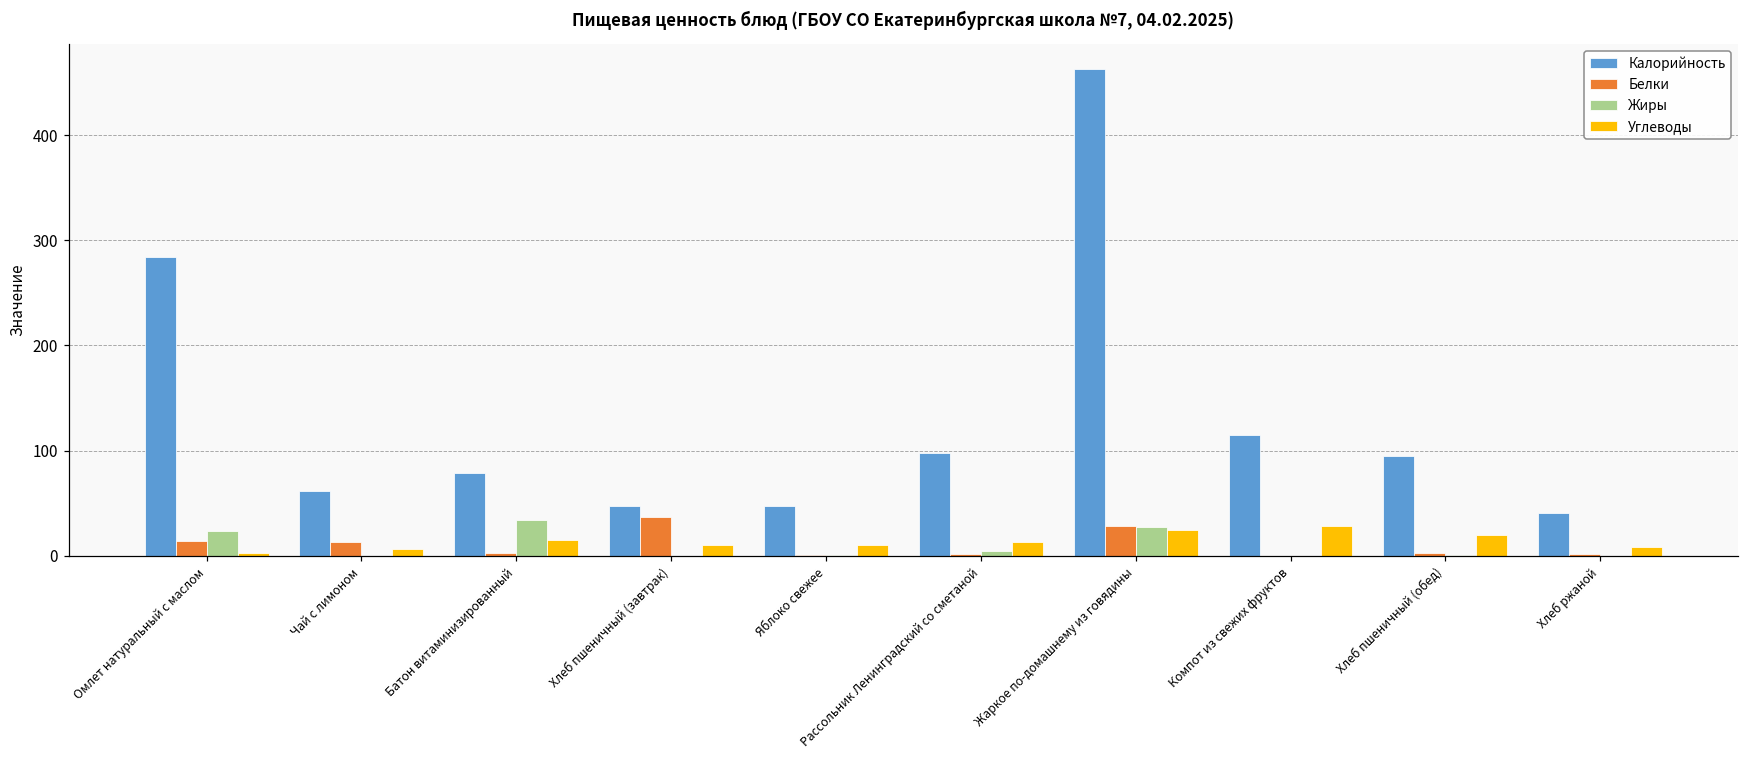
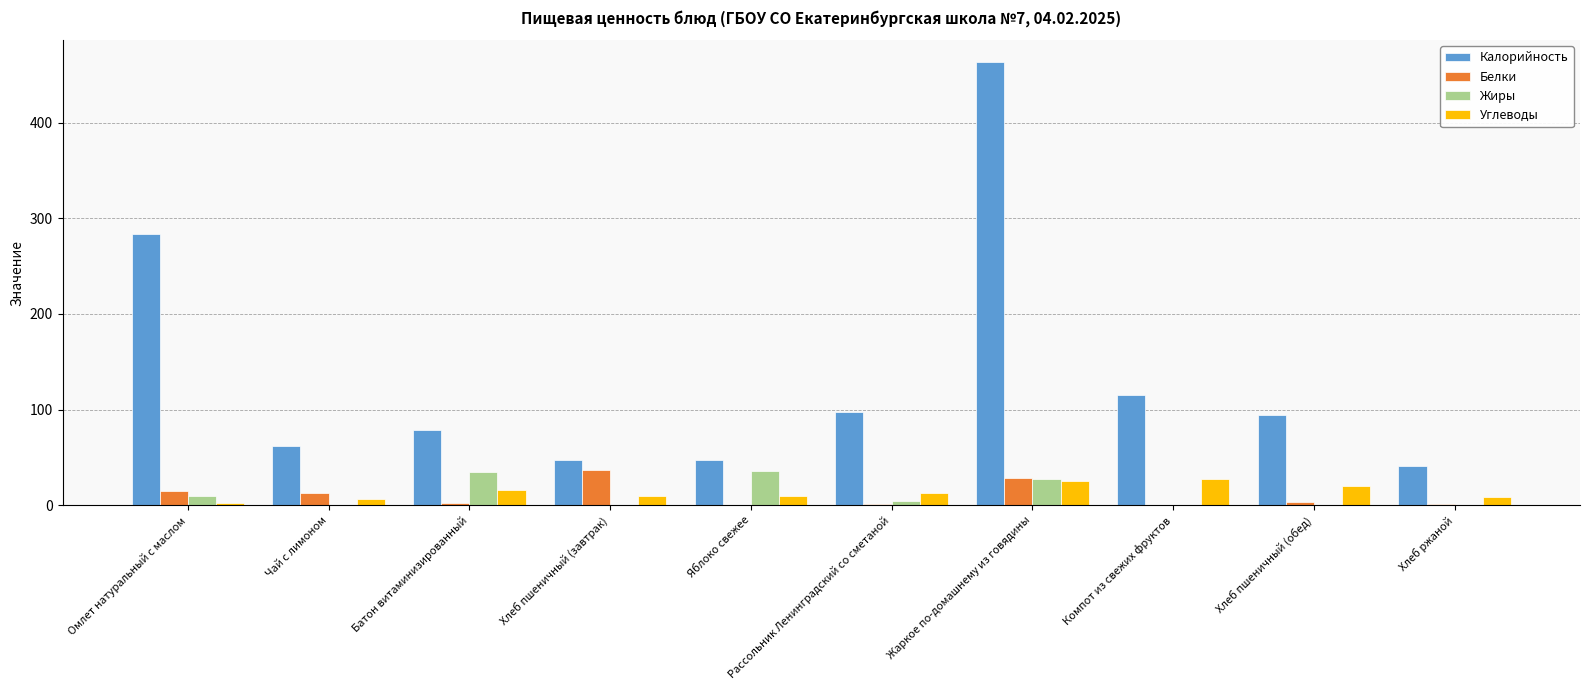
  {
    "Калорийность": {
      "Омлет натуральный с маслом": 280,
      "Чай с лимоном": 60,
      "Батон витаминизированный": 80,
      "Хлеб пшеничный (завтрак)": 50,
      "Яблоко свежее": 50,
      "Рассольник Ленинградский со сметаной": 100,
      "Жаркое по-домашнему из говядины": 460,
      "Компот из свежих фруктов": 120,
      "Хлеб пшеничный (обед)": 90,
      "Хлеб ржаной": 40
    },
    "Белки": {
      "Омлет натуральный с маслом": 10,
      "Чай с лимоном": 10,
      "Хлеб пшеничный (завтрак)": 40,
      "Жаркое по-домашнему из говядины": 30,
      "Хлеб пшеничный (обед)": 0
    },
    "Жиры": {
-     "Омлет натуральный с маслом": 20,
+     "Омлет натуральный с маслом": 10,
      "Батон витаминизированный": 30,
-     "Яблоко свежее": 0,
+     "Яблоко свежее": 40,
      "Рассольник Ленинградский со сметаной": 0,
      "Жаркое по-домашнему из говядины": 30
    },
    "Углеводы": {
      "Омлет натуральный с маслом": 0,
      "Чай с лимоном": 10,
      "Батон витаминизированный": 20,
      "Хлеб пшеничный (завтрак)": 10,
      "Яблоко свежее": 10,
      "Рассольник Ленинградский со сметаной": 10,
      "Жаркое по-домашнему из говядины": 20,
      "Компот из свежих фруктов": 30,
      "Хлеб пшеничный (обед)": 20,
      "Хлеб ржаной": 10
    }
  }
